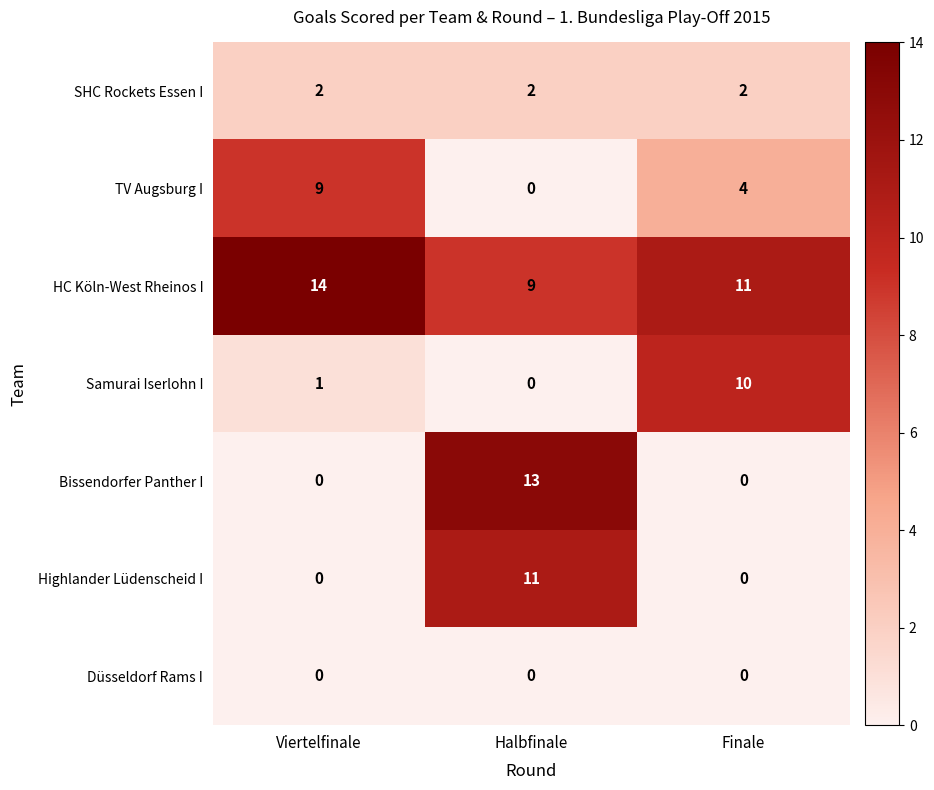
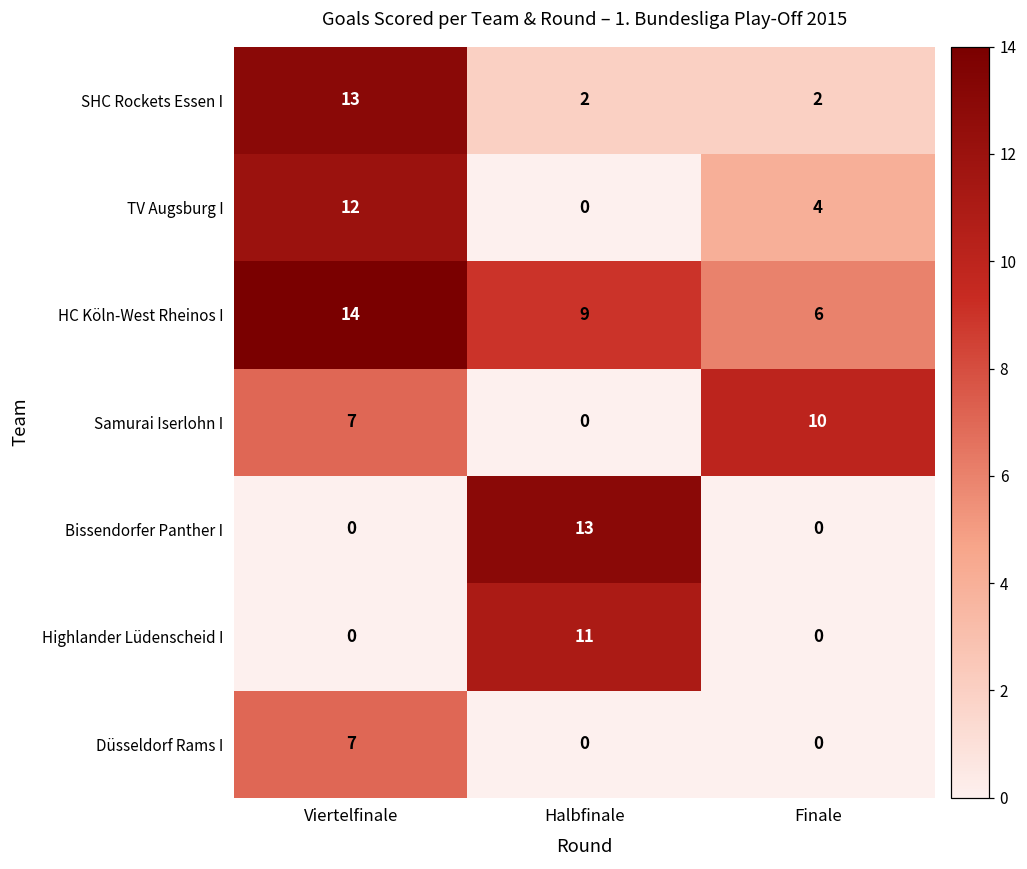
  {
    "SHC Rockets Essen I": {
-     "Viertelfinale": 2,
+     "Viertelfinale": 13,
      "Halbfinale": 2,
      "Finale": 2
    },
    "TV Augsburg I": {
-     "Viertelfinale": 9,
+     "Viertelfinale": 12,
      "Halbfinale": 0,
      "Finale": 4
    },
    "HC Köln-West Rheinos I": {
      "Viertelfinale": 14,
      "Halbfinale": 9,
-     "Finale": 11
+     "Finale": 6
    },
    "Samurai Iserlohn I": {
-     "Viertelfinale": 1,
+     "Viertelfinale": 7,
      "Halbfinale": 0,
      "Finale": 10
    },
    "Bissendorfer Panther I": {
      "Viertelfinale": 0,
      "Halbfinale": 13,
      "Finale": 0
    },
    "Highlander Lüdenscheid I": {
      "Viertelfinale": 0,
      "Halbfinale": 11,
      "Finale": 0
    },
    "Düsseldorf Rams I": {
-     "Viertelfinale": 0,
+     "Viertelfinale": 7,
      "Halbfinale": 0,
      "Finale": 0
    }
  }
